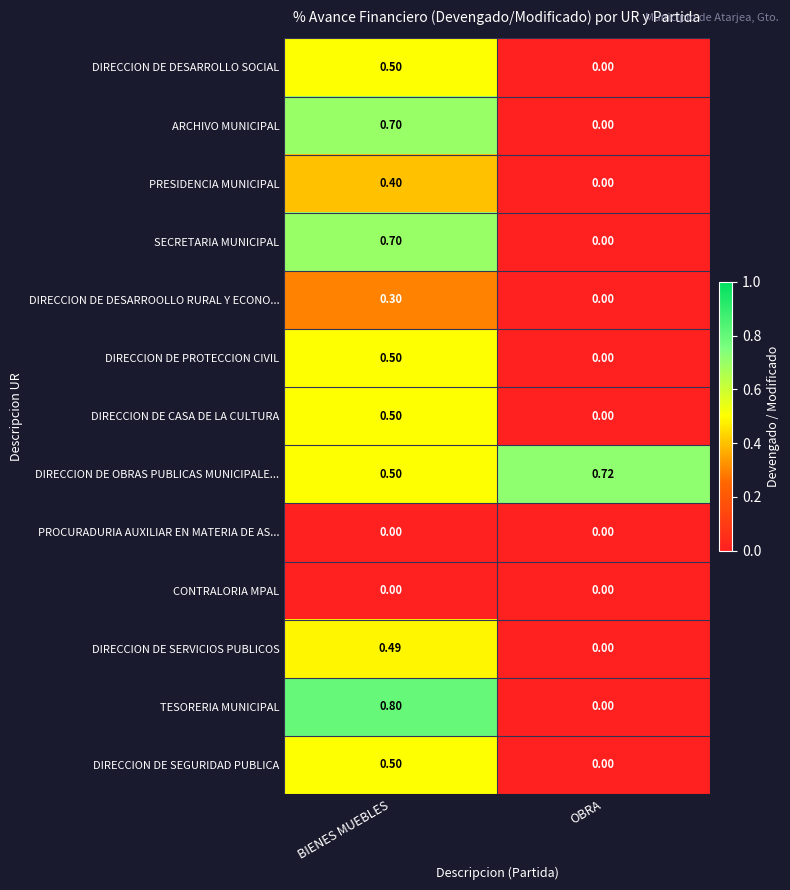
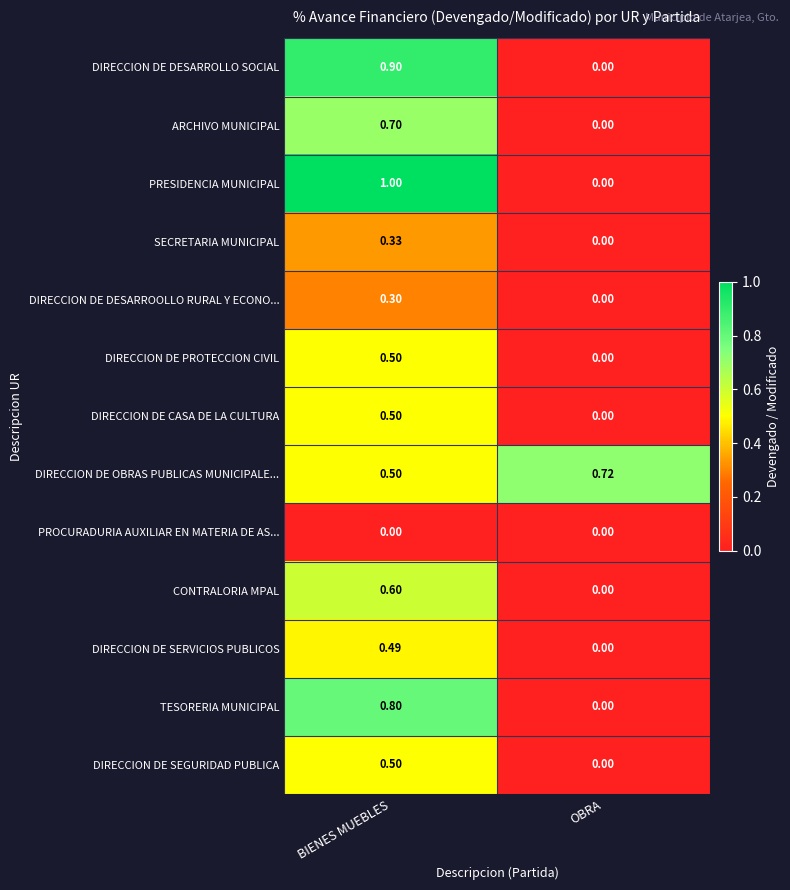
  {
    "DIRECCION DE DESARROLLO SOCIAL": {
-     "BIENES MUEBLES": 0.50,
+     "BIENES MUEBLES": 0.90,
      "OBRA": 0.00
    },
    "ARCHIVO MUNICIPAL": {
      "BIENES MUEBLES": 0.70,
      "OBRA": 0.00
    },
    "PRESIDENCIA MUNICIPAL": {
-     "BIENES MUEBLES": 0.40,
+     "BIENES MUEBLES": 1.00,
      "OBRA": 0.00
    },
    "SECRETARIA MUNICIPAL": {
-     "BIENES MUEBLES": 0.70,
+     "BIENES MUEBLES": 0.33,
      "OBRA": 0.00
    },
    "DIRECCION DE DESARROOLLO RURAL Y ECONO...": {
      "BIENES MUEBLES": 0.30,
      "OBRA": 0.00
    },
    "DIRECCION DE PROTECCION CIVIL": {
      "BIENES MUEBLES": 0.50,
      "OBRA": 0.00
    },
    "DIRECCION DE CASA DE LA CULTURA": {
      "BIENES MUEBLES": 0.50,
      "OBRA": 0.00
    },
    "DIRECCION DE OBRAS PUBLICAS MUNICIPALE...": {
      "BIENES MUEBLES": 0.50,
      "OBRA": 0.72
    },
    "PROCURADURIA AUXILIAR EN MATERIA DE AS...": {
      "BIENES MUEBLES": 0.00,
      "OBRA": 0.00
    },
    "CONTRALORIA MPAL": {
-     "BIENES MUEBLES": 0.00,
+     "BIENES MUEBLES": 0.60,
      "OBRA": 0.00
    },
    "DIRECCION DE SERVICIOS PUBLICOS": {
      "BIENES MUEBLES": 0.49,
      "OBRA": 0.00
    },
    "TESORERIA MUNICIPAL": {
      "BIENES MUEBLES": 0.80,
      "OBRA": 0.00
    },
    "DIRECCION DE SEGURIDAD PUBLICA": {
      "BIENES MUEBLES": 0.50,
      "OBRA": 0.00
    }
  }
